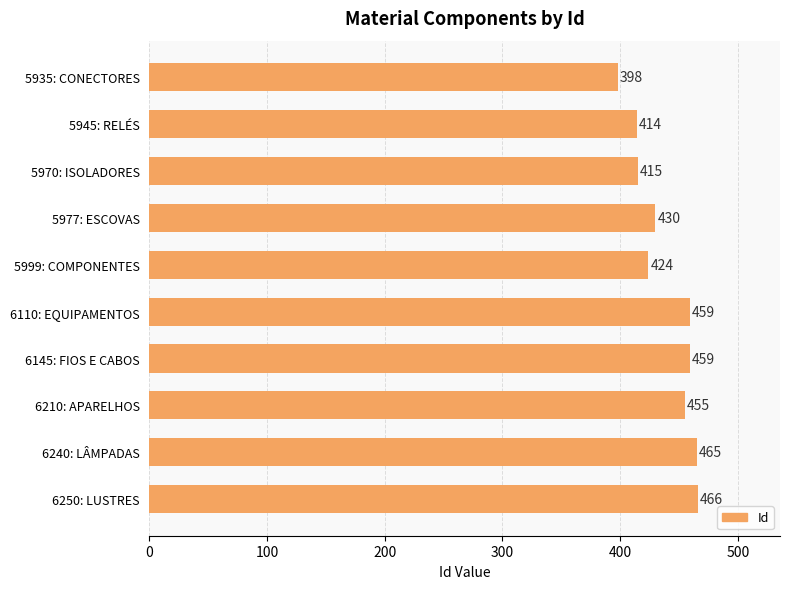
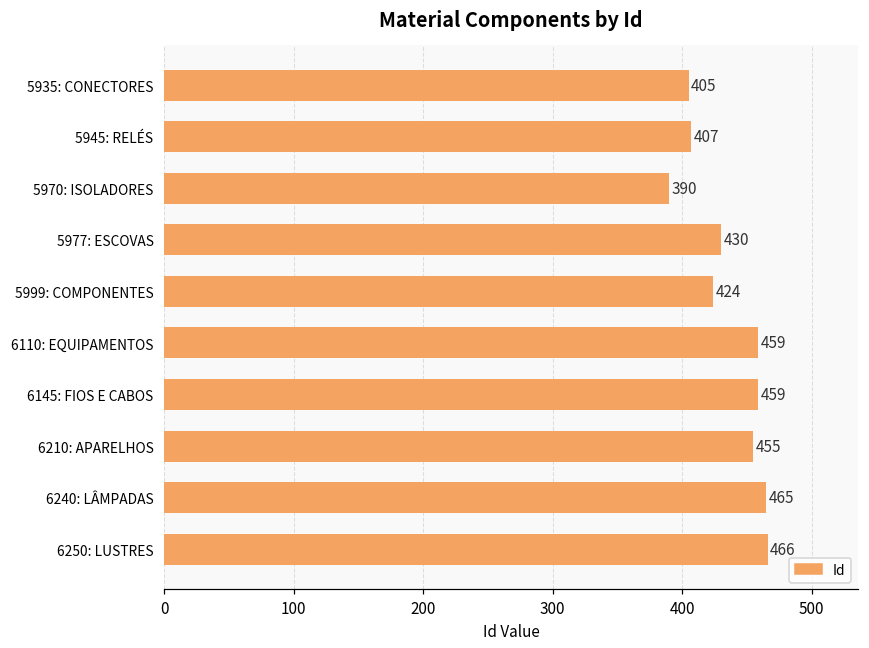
  {
-   "5935: CONECTORES": 398,
-   "5945: RELÉS": 414,
-   "5970: ISOLADORES": 415,
+   "5935: CONECTORES": 405,
+   "5945: RELÉS": 407,
+   "5970: ISOLADORES": 390,
    "5977: ESCOVAS": 430,
    "5999: COMPONENTES": 424,
    "6110: EQUIPAMENTOS": 459,
    "6145: FIOS E CABOS": 459,
    "6210: APARELHOS": 455,
    "6240: LÂMPADAS": 465,
    "6250: LUSTRES": 466
  }
